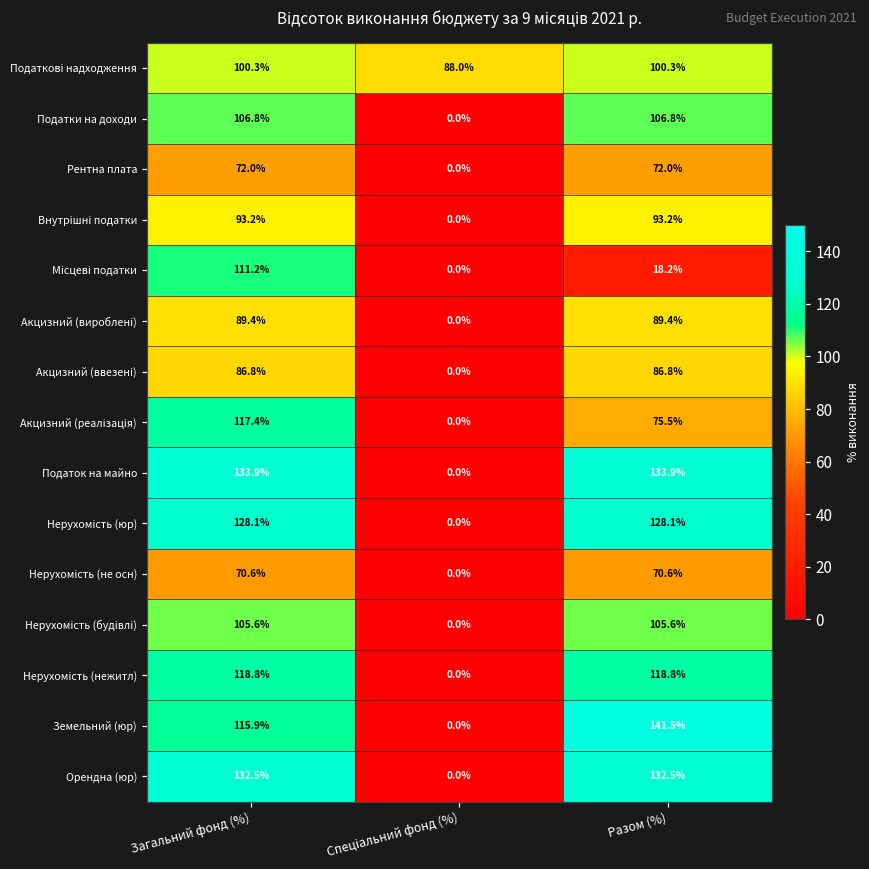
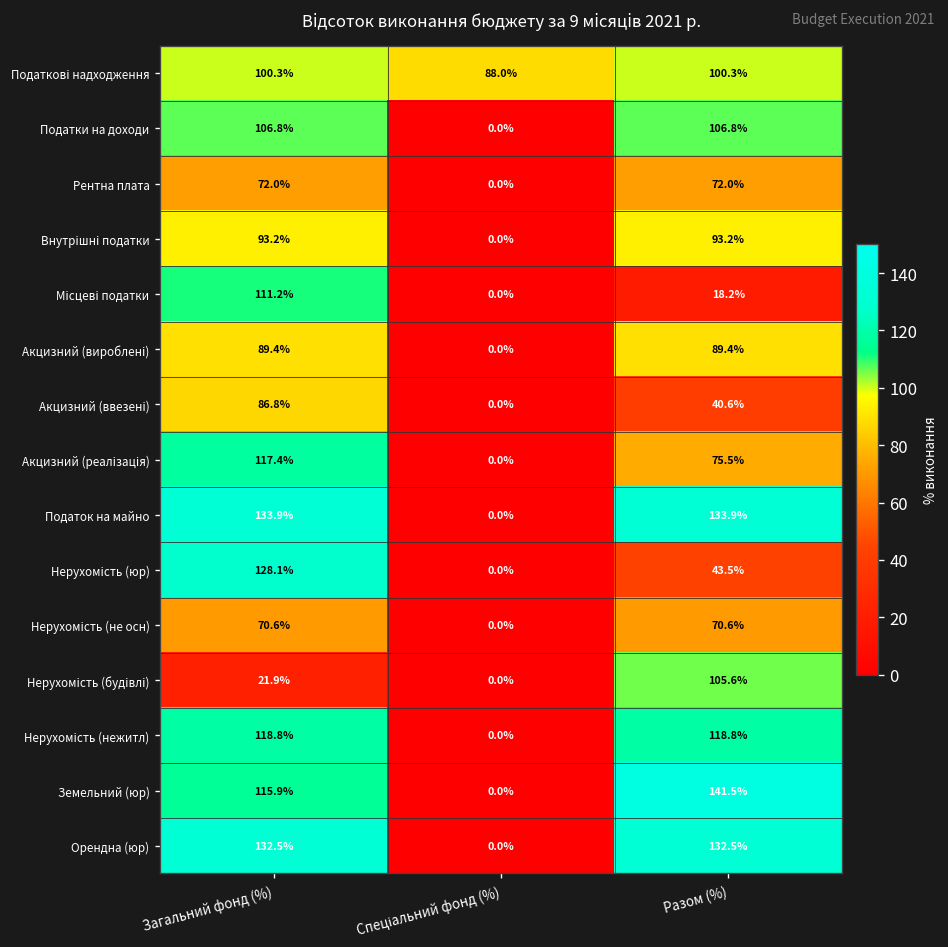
  {
    "Податкові надходження": {
      "Загальний фонд (%)": "100.3%",
      "Спеціальний фонд (%)": "88.0%",
      "Разом (%)": "100.3%"
    },
    "Податки на доходи": {
      "Загальний фонд (%)": "106.8%",
      "Спеціальний фонд (%)": "0.0%",
      "Разом (%)": "106.8%"
    },
    "Рентна плата": {
      "Загальний фонд (%)": "72.0%",
      "Спеціальний фонд (%)": "0.0%",
      "Разом (%)": "72.0%"
    },
    "Внутрішні податки": {
      "Загальний фонд (%)": "93.2%",
      "Спеціальний фонд (%)": "0.0%",
      "Разом (%)": "93.2%"
    },
    "Місцеві податки": {
      "Загальний фонд (%)": "111.2%",
      "Спеціальний фонд (%)": "0.0%",
      "Разом (%)": "18.2%"
    },
    "Акцизний (вироблені)": {
      "Загальний фонд (%)": "89.4%",
      "Спеціальний фонд (%)": "0.0%",
      "Разом (%)": "89.4%"
    },
    "Акцизний (ввезені)": {
      "Загальний фонд (%)": "86.8%",
      "Спеціальний фонд (%)": "0.0%",
-     "Разом (%)": "86.8%"
+     "Разом (%)": "40.6%"
    },
    "Акцизний (реалізація)": {
      "Загальний фонд (%)": "117.4%",
      "Спеціальний фонд (%)": "0.0%",
      "Разом (%)": "75.5%"
    },
    "Податок на майно": {
      "Загальний фонд (%)": "133.9%",
      "Спеціальний фонд (%)": "0.0%",
      "Разом (%)": "133.9%"
    },
    "Нерухомість (юр)": {
      "Загальний фонд (%)": "128.1%",
      "Спеціальний фонд (%)": "0.0%",
-     "Разом (%)": "128.1%"
+     "Разом (%)": "43.5%"
    },
    "Нерухомість (не осн)": {
      "Загальний фонд (%)": "70.6%",
      "Спеціальний фонд (%)": "0.0%",
      "Разом (%)": "70.6%"
    },
    "Нерухомість (будівлі)": {
-     "Загальний фонд (%)": "105.6%",
+     "Загальний фонд (%)": "21.9%",
      "Спеціальний фонд (%)": "0.0%",
      "Разом (%)": "105.6%"
    },
    "Нерухомість (нежитл)": {
      "Загальний фонд (%)": "118.8%",
      "Спеціальний фонд (%)": "0.0%",
      "Разом (%)": "118.8%"
    },
    "Земельний (юр)": {
      "Загальний фонд (%)": "115.9%",
      "Спеціальний фонд (%)": "0.0%",
      "Разом (%)": "141.5%"
    },
    "Орендна (юр)": {
      "Загальний фонд (%)": "132.5%",
      "Спеціальний фонд (%)": "0.0%",
      "Разом (%)": "132.5%"
    }
  }
